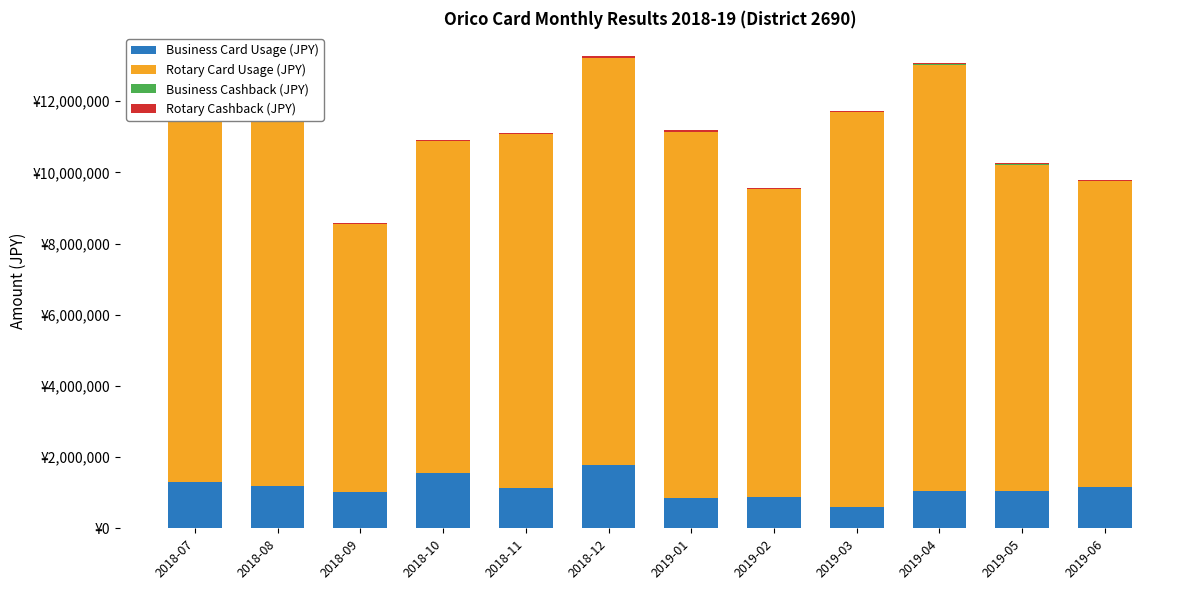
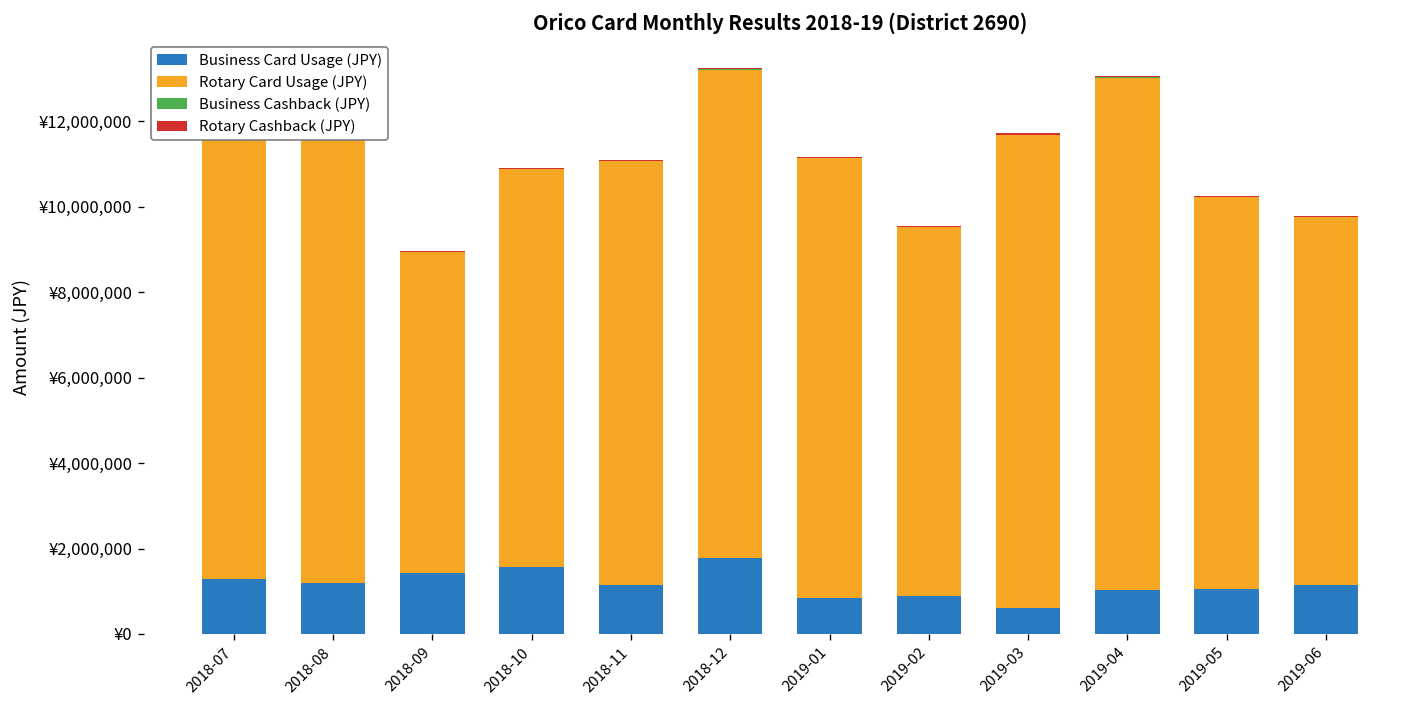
  {
    "Business Card Usage (JPY)": {
      "2018-07": "¥1,300,000",
      "2018-08": "¥1,200,000",
-     "2018-09": "¥1,000,000",
+     "2018-09": "¥1,400,000",
      "2018-10": "¥1,600,000",
      "2018-11": "¥1,100,000",
      "2018-12": "¥1,800,000",
      "2019-01": "¥800,000",
      "2019-02": "¥900,000",
      "2019-03": "¥600,000",
      "2019-04": "¥1,000,000",
      "2019-05": "¥1,100,000",
      "2019-06": "¥1,100,000"
    },
    "Rotary Card Usage (JPY)": {
      "2018-09": "¥7,500,000",
      "2018-10": "¥9,300,000",
      "2018-11": "¥9,900,000",
      "2018-12": "¥11,400,000",
      "2019-01": "¥10,300,000",
      "2019-02": "¥8,600,000",
      "2019-03": "¥11,100,000",
      "2019-04": "¥12,000,000",
      "2019-05": "¥9,200,000",
      "2019-06": "¥8,600,000"
    }
  }
